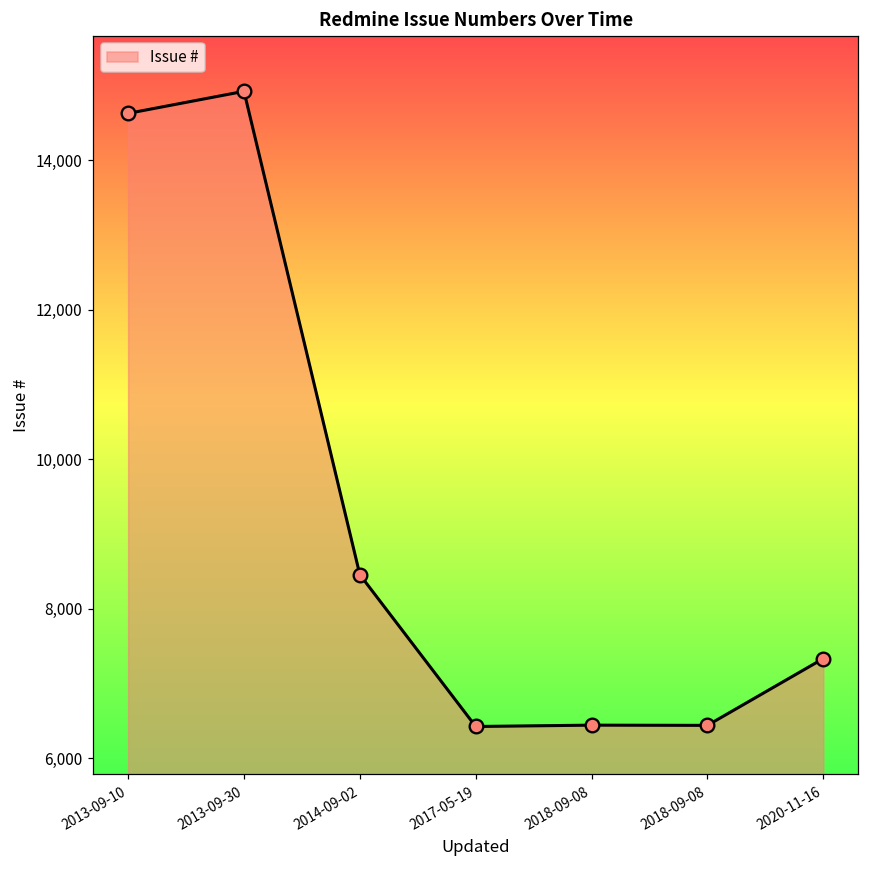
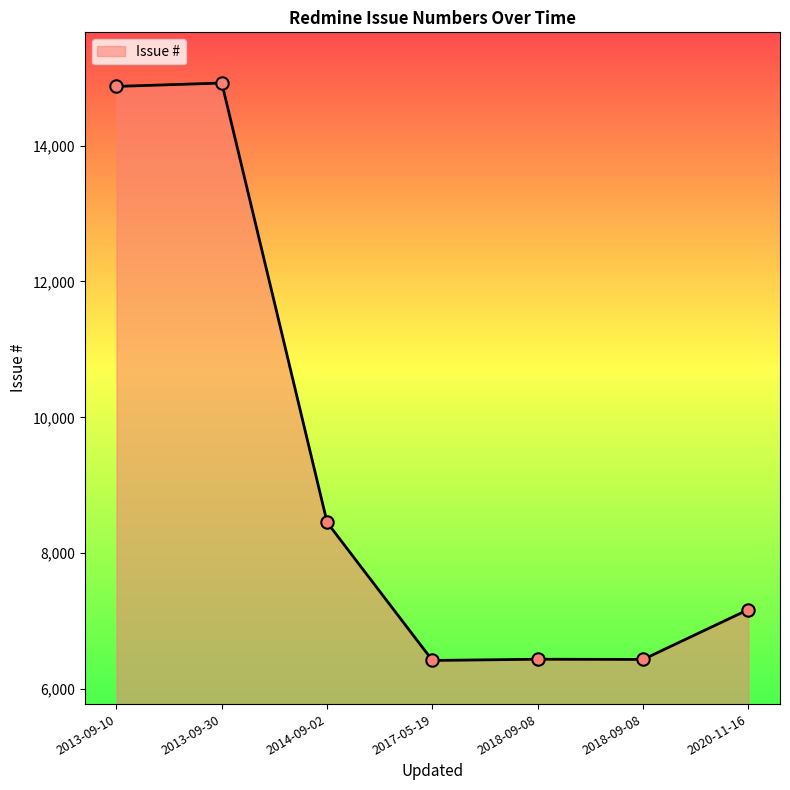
  {
-   "2013-09-10": "14,600",
+   "2013-09-10": "14,900",
    "2013-09-30": "14,900",
    "2014-09-02": "8,500",
    "2017-05-19": "6,400",
-   "2020-11-16": "7,300"
+   "2020-11-16": "7,200"
  }
